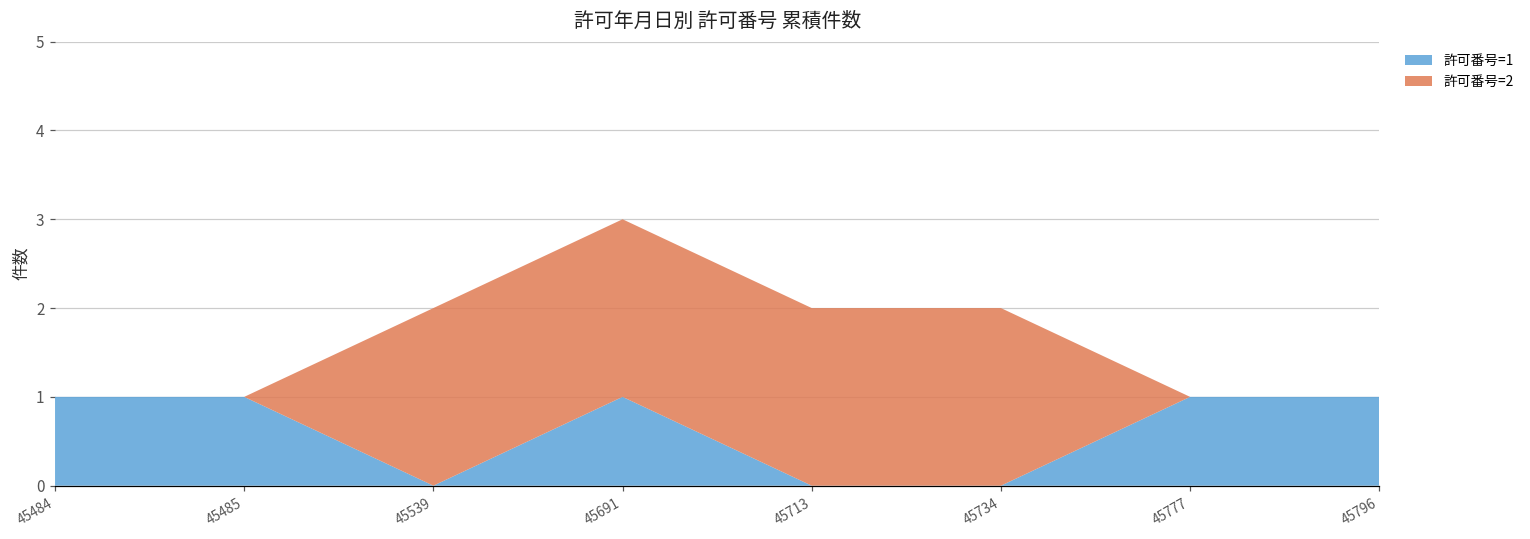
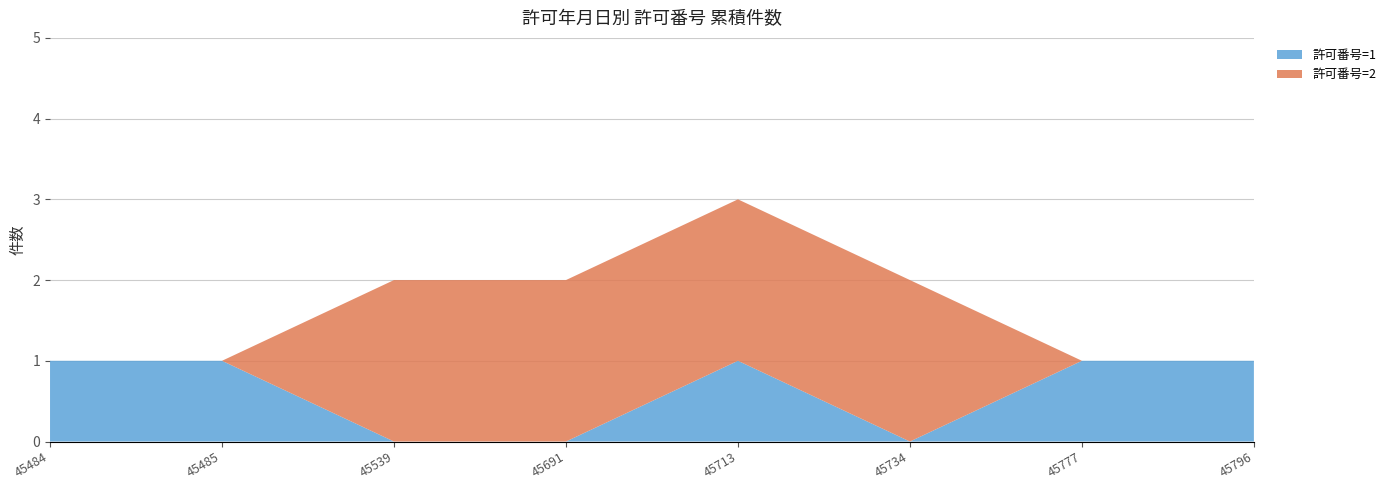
  {
    "許可番号=1": {
      "45539": 0,
-     "45691": 1,
-     "45713": 0,
+     "45691": 0,
+     "45713": 1,
      "45734": 0
    },
    "許可番号=2": {
      "45539": 2,
      "45691": 2,
      "45713": 2,
      "45734": 2
    }
  }
